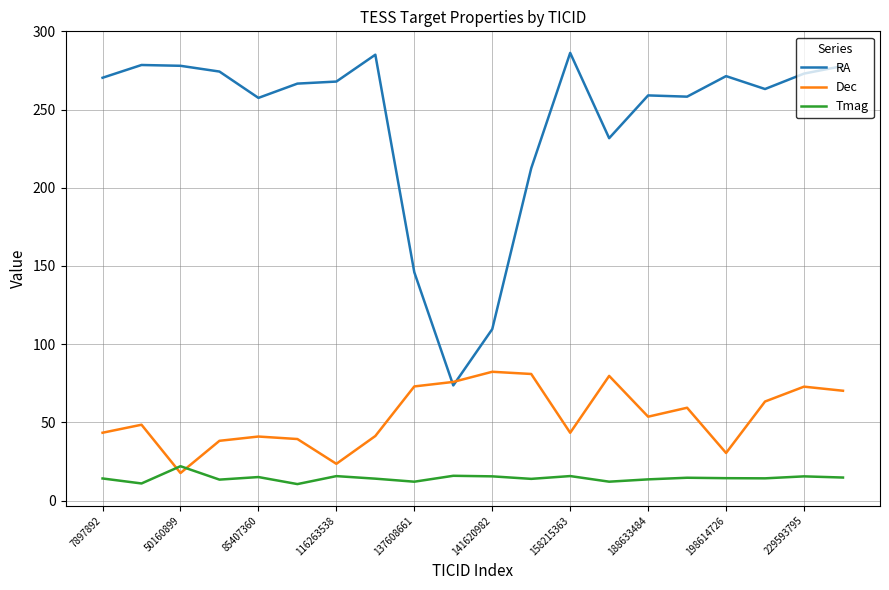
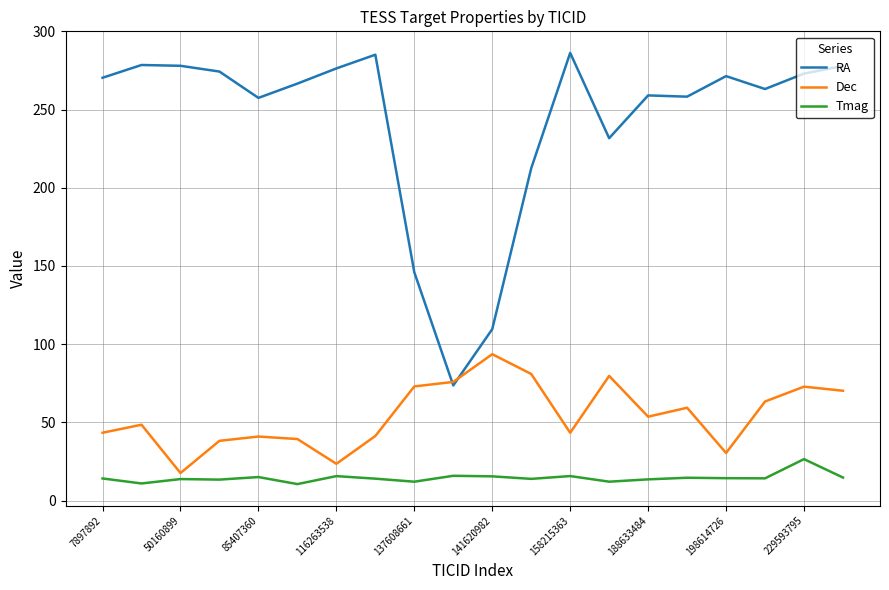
  {
    "RA": {
      "7897892": 270,
      "50160899": 278,
      "85407360": 257,
-     "116263538": 268,
+     "116263538": 276,
      "137608661": 146,
      "141620982": 110,
      "158215363": 286,
      "188633484": 259,
      "198614726": 271
    },
    "Dec": {
      "7897892": 43,
      "50160899": 18,
      "85407360": 41,
      "116263538": 23,
      "137608661": 73,
-     "141620982": 82,
+     "141620982": 94,
      "158215363": 43,
      "188633484": 54,
      "198614726": 30,
      "229593795": 73
    },
    "Tmag": {
      "7897892": 14,
-     "50160899": 22,
+     "50160899": 14,
      "85407360": 15,
      "116263538": 16,
      "137608661": 12,
      "141620982": 15,
      "158215363": 16,
      "188633484": 14,
      "198614726": 14,
-     "229593795": 15
+     "229593795": 26
    }
  }
